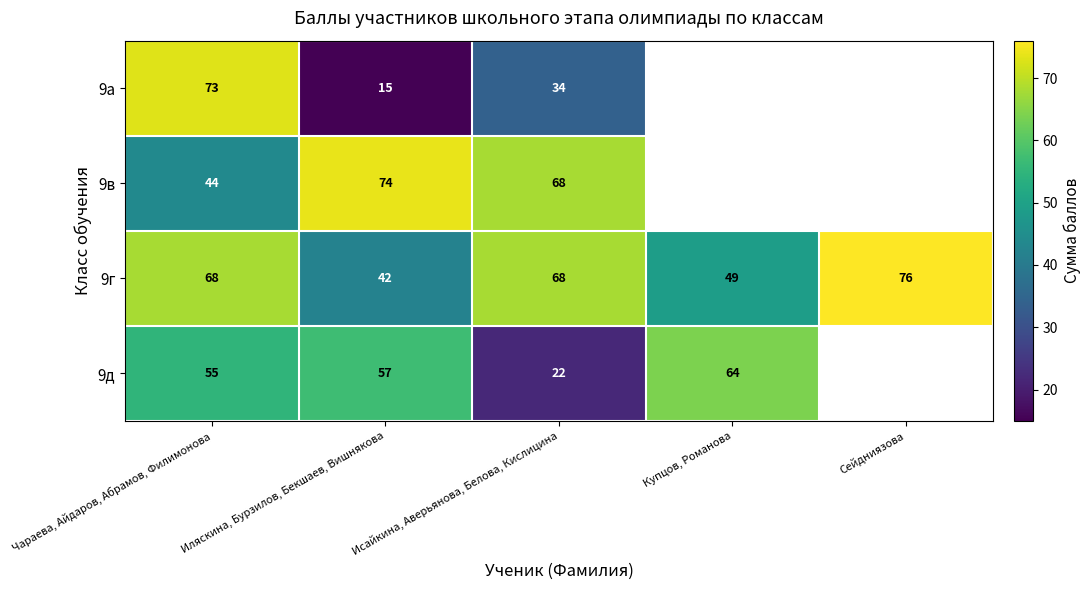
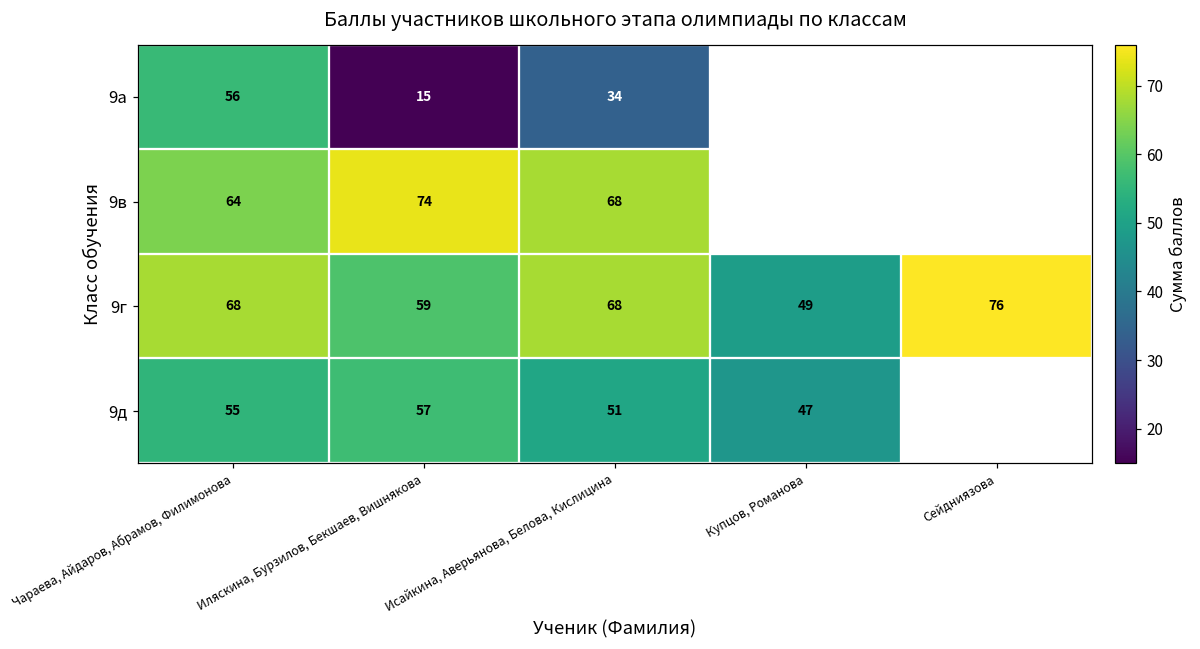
  {
    "9а": {
-     "Чараева, Айдаров, Абрамов, Филимонова": 73,
+     "Чараева, Айдаров, Абрамов, Филимонова": 56,
      "Иляскина, Бурзилов, Бекшаев, Вишнякова": 15,
      "Исайкина, Аверьянова, Белова, Кислицина": 34
    },
    "9в": {
-     "Чараева, Айдаров, Абрамов, Филимонова": 44,
+     "Чараева, Айдаров, Абрамов, Филимонова": 64,
      "Иляскина, Бурзилов, Бекшаев, Вишнякова": 74,
      "Исайкина, Аверьянова, Белова, Кислицина": 68
    },
    "9г": {
      "Чараева, Айдаров, Абрамов, Филимонова": 68,
-     "Иляскина, Бурзилов, Бекшаев, Вишнякова": 42,
+     "Иляскина, Бурзилов, Бекшаев, Вишнякова": 59,
      "Исайкина, Аверьянова, Белова, Кислицина": 68,
      "Купцов, Романова": 49,
      "Сейдниязова": 76
    },
    "9д": {
      "Чараева, Айдаров, Абрамов, Филимонова": 55,
      "Иляскина, Бурзилов, Бекшаев, Вишнякова": 57,
-     "Исайкина, Аверьянова, Белова, Кислицина": 22,
-     "Купцов, Романова": 64
+     "Исайкина, Аверьянова, Белова, Кислицина": 51,
+     "Купцов, Романова": 47
    }
  }
